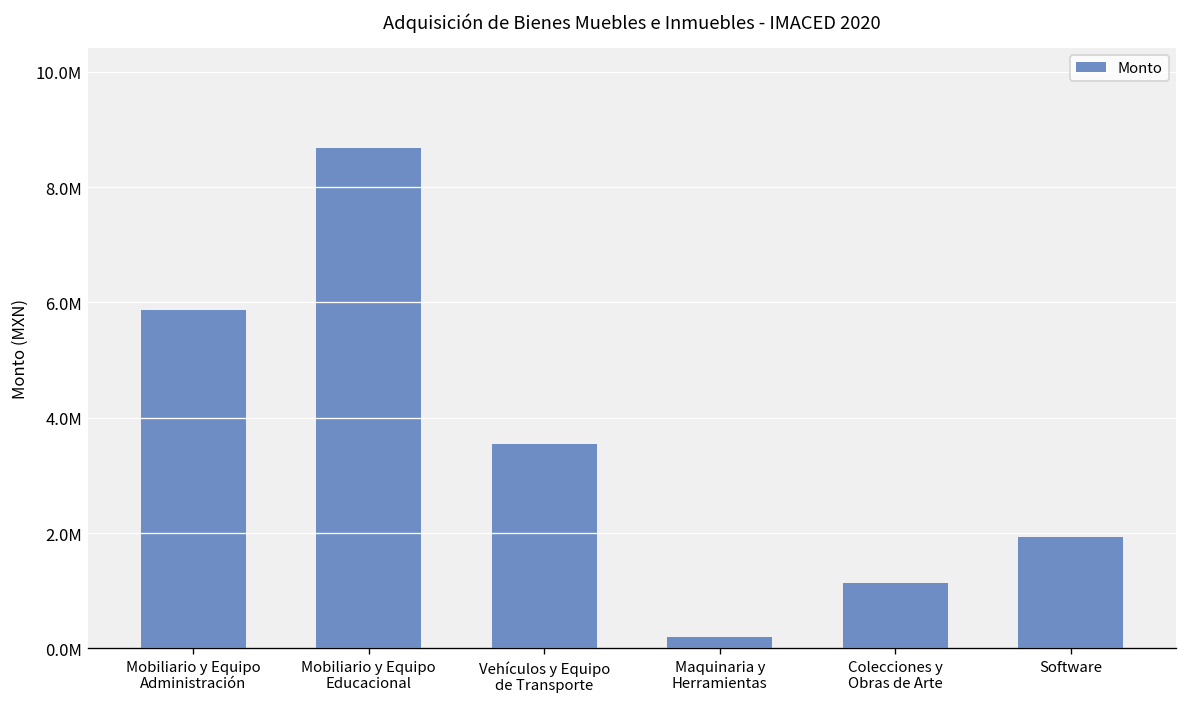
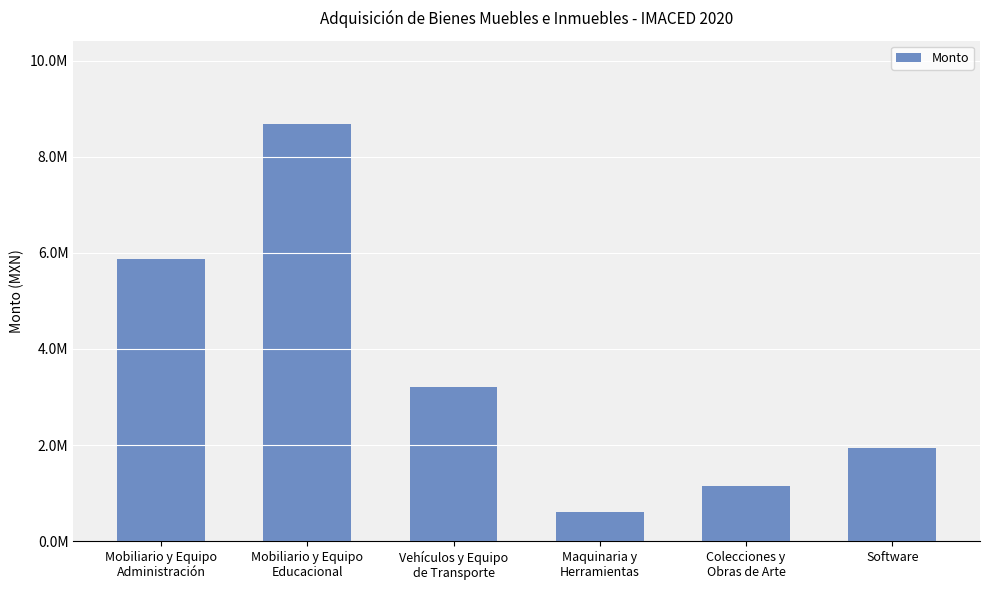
  {
    "Mobiliario y Equipo Administración": 5900000,
    "Mobiliario y Equipo Educacional": 8700000,
-   "Vehículos y Equipo de Transporte": 3500000,
-   "Maquinaria y Herramientas": 200000,
+   "Vehículos y Equipo de Transporte": 3200000,
+   "Maquinaria y Herramientas": 600000,
    "Colecciones y Obras de Arte": 1100000,
    "Software": 1900000
  }
